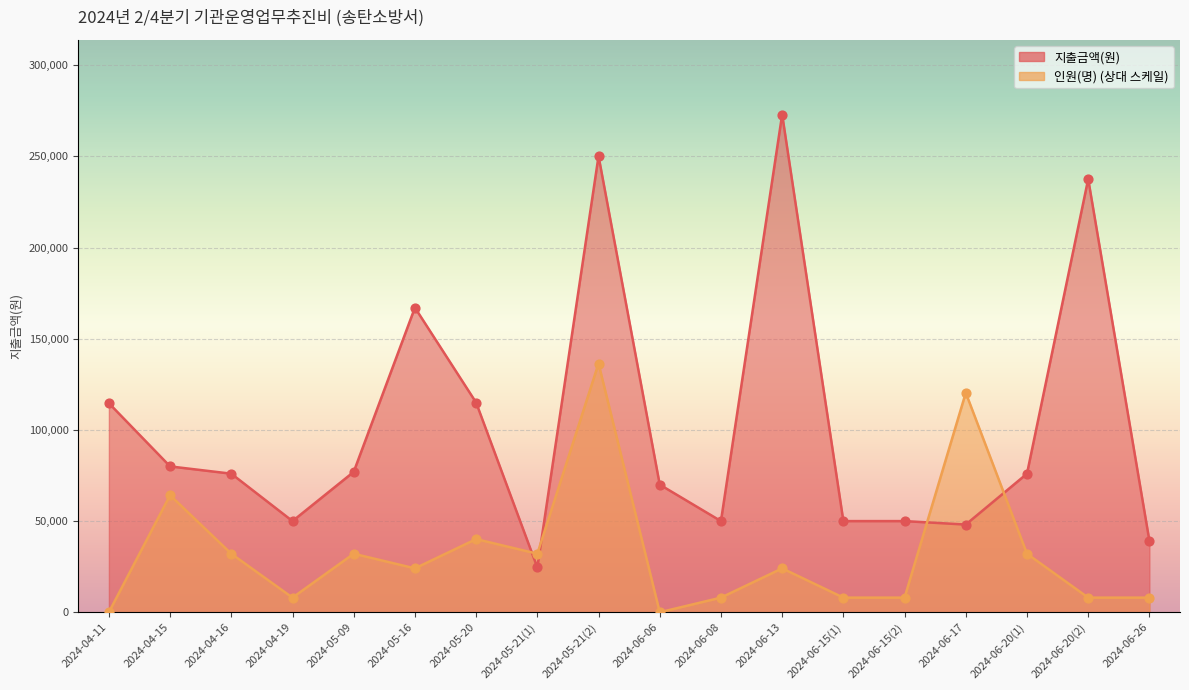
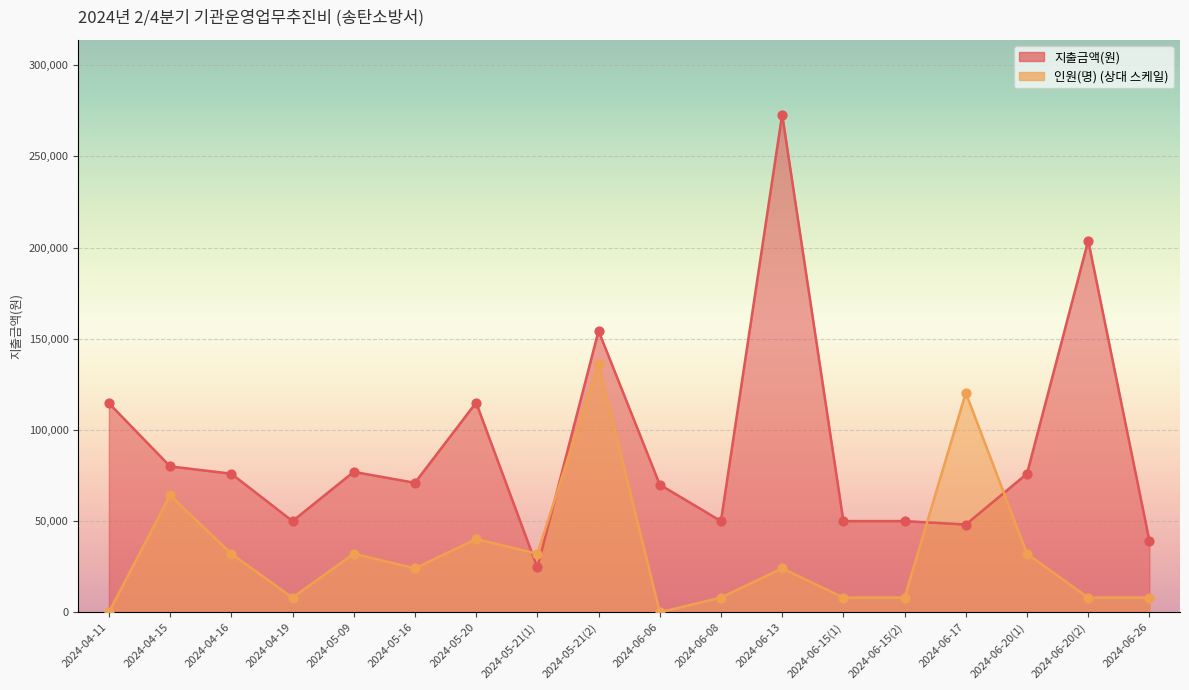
  {
    "지출금액(원)": {
      "2024-04-11": "115,000",
      "2024-04-15": "80,000",
      "2024-04-16": "76,000",
      "2024-04-19": "50,000",
      "2024-05-09": "77,000",
-     "2024-05-16": "167,000",
+     "2024-05-16": "71,000",
      "2024-05-20": "115,000",
      "2024-05-21(1)": "25,000",
-     "2024-05-21(2)": "250,000",
+     "2024-05-21(2)": "154,000",
      "2024-06-06": "70,000",
      "2024-06-08": "50,000",
      "2024-06-13": "273,000",
      "2024-06-15(1)": "50,000",
      "2024-06-15(2)": "50,000",
      "2024-06-17": "48,000",
      "2024-06-20(1)": "76,000",
-     "2024-06-20(2)": "238,000",
+     "2024-06-20(2)": "204,000",
      "2024-06-26": "39,000"
    }
  }
